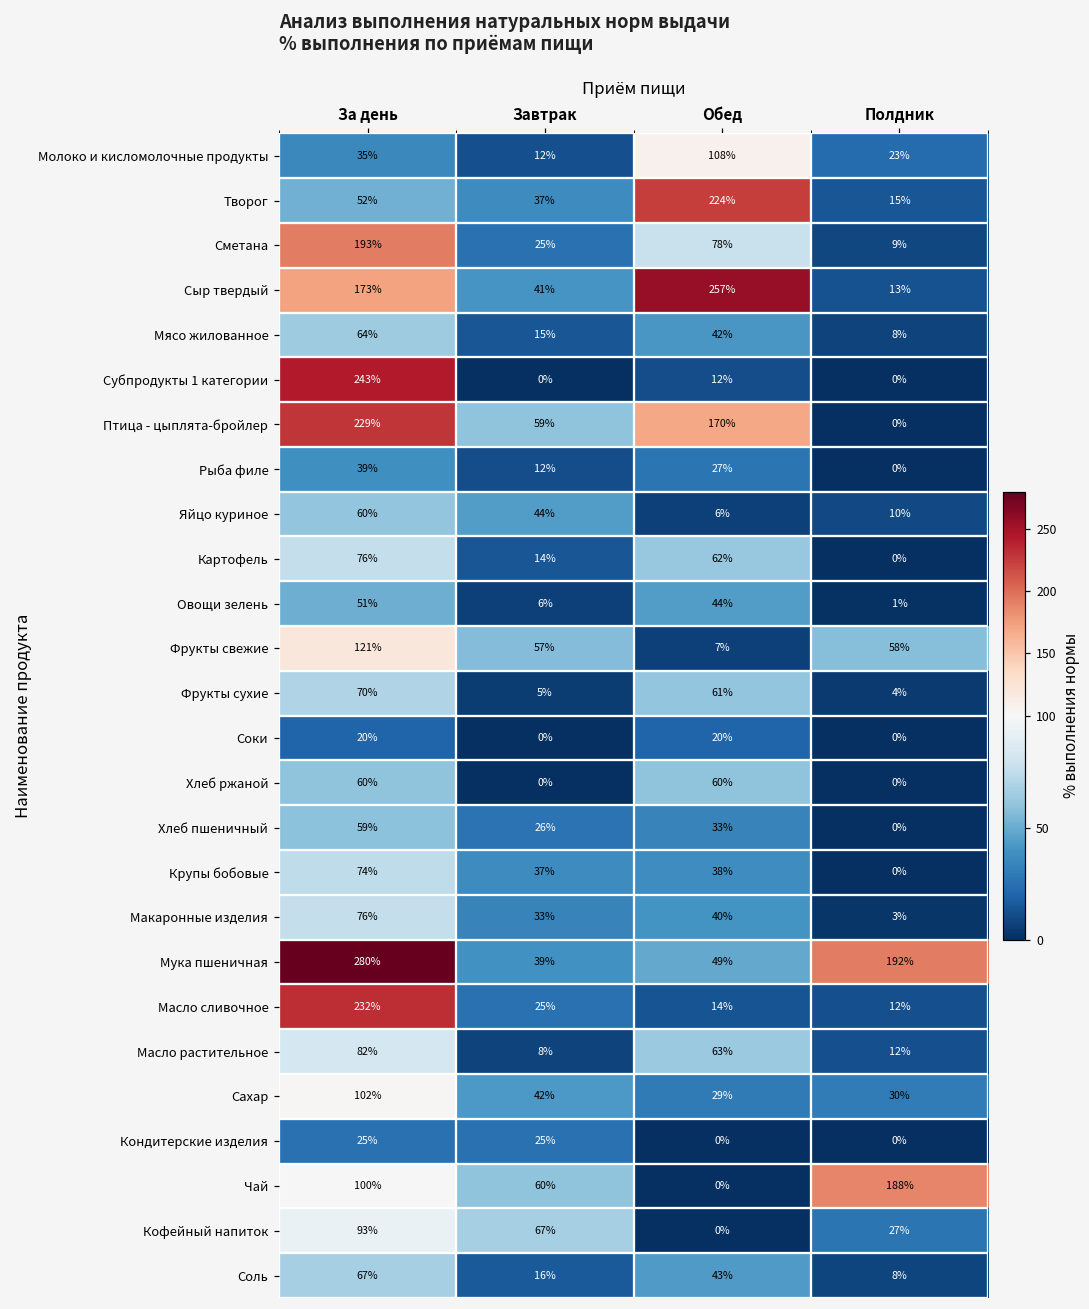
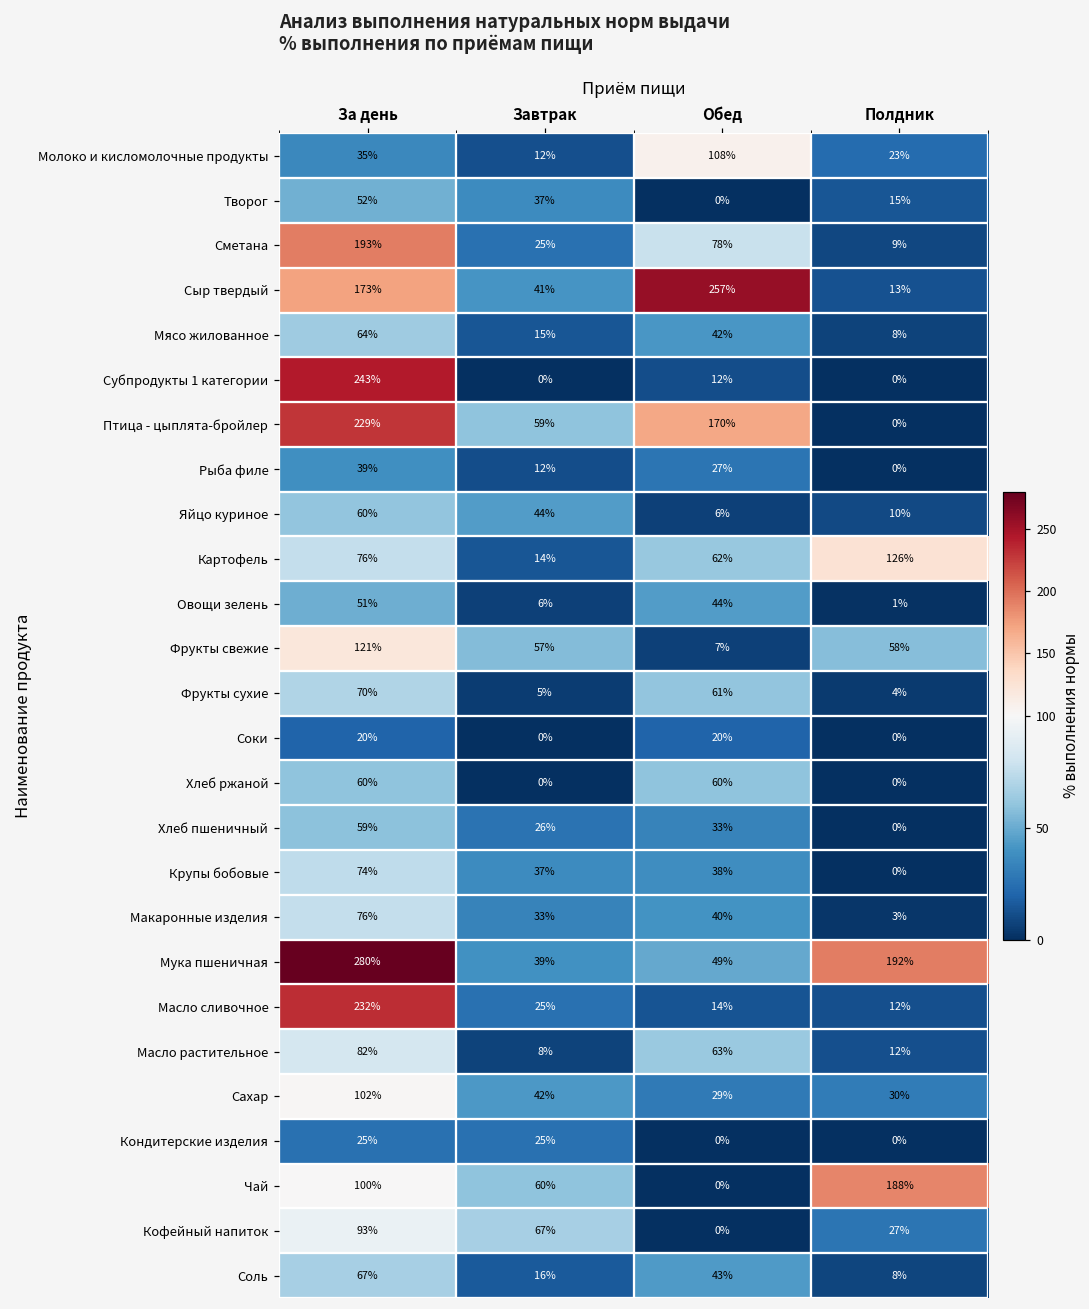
  {
    "Молоко и кисломолочные продукты": {
      "За день": "35%",
      "Завтрак": "12%",
      "Обед": "108%",
      "Полдник": "23%"
    },
    "Творог": {
      "За день": "52%",
      "Завтрак": "37%",
-     "Обед": "224%",
+     "Обед": "0%",
      "Полдник": "15%"
    },
    "Сметана": {
      "За день": "193%",
      "Завтрак": "25%",
      "Обед": "78%",
      "Полдник": "9%"
    },
    "Сыр твердый": {
      "За день": "173%",
      "Завтрак": "41%",
      "Обед": "257%",
      "Полдник": "13%"
    },
    "Мясо жилованное": {
      "За день": "64%",
      "Завтрак": "15%",
      "Обед": "42%",
      "Полдник": "8%"
    },
    "Субпродукты 1 категории": {
      "За день": "243%",
      "Завтрак": "0%",
      "Обед": "12%",
      "Полдник": "0%"
    },
    "Птица - цыплята-бройлер": {
      "За день": "229%",
      "Завтрак": "59%",
      "Обед": "170%",
      "Полдник": "0%"
    },
    "Рыба филе": {
      "За день": "39%",
      "Завтрак": "12%",
      "Обед": "27%",
      "Полдник": "0%"
    },
    "Яйцо куриное": {
      "За день": "60%",
      "Завтрак": "44%",
      "Обед": "6%",
      "Полдник": "10%"
    },
    "Картофель": {
      "За день": "76%",
      "Завтрак": "14%",
      "Обед": "62%",
-     "Полдник": "0%"
+     "Полдник": "126%"
    },
    "Овощи зелень": {
      "За день": "51%",
      "Завтрак": "6%",
      "Обед": "44%",
      "Полдник": "1%"
    },
    "Фрукты свежие": {
      "За день": "121%",
      "Завтрак": "57%",
      "Обед": "7%",
      "Полдник": "58%"
    },
    "Фрукты сухие": {
      "За день": "70%",
      "Завтрак": "5%",
      "Обед": "61%",
      "Полдник": "4%"
    },
    "Соки": {
      "За день": "20%",
      "Завтрак": "0%",
      "Обед": "20%",
      "Полдник": "0%"
    },
    "Хлеб ржаной": {
      "За день": "60%",
      "Завтрак": "0%",
      "Обед": "60%",
      "Полдник": "0%"
    },
    "Хлеб пшеничный": {
      "За день": "59%",
      "Завтрак": "26%",
      "Обед": "33%",
      "Полдник": "0%"
    },
    "Крупы бобовые": {
      "За день": "74%",
      "Завтрак": "37%",
      "Обед": "38%",
      "Полдник": "0%"
    },
    "Макаронные изделия": {
      "За день": "76%",
      "Завтрак": "33%",
      "Обед": "40%",
      "Полдник": "3%"
    },
    "Мука пшеничная": {
      "За день": "280%",
      "Завтрак": "39%",
      "Обед": "49%",
      "Полдник": "192%"
    },
    "Масло сливочное": {
      "За день": "232%",
      "Завтрак": "25%",
      "Обед": "14%",
      "Полдник": "12%"
    },
    "Масло растительное": {
      "За день": "82%",
      "Завтрак": "8%",
      "Обед": "63%",
      "Полдник": "12%"
    },
    "Сахар": {
      "За день": "102%",
      "Завтрак": "42%",
      "Обед": "29%",
      "Полдник": "30%"
    },
    "Кондитерские изделия": {
      "За день": "25%",
      "Завтрак": "25%",
      "Обед": "0%",
      "Полдник": "0%"
    },
    "Чай": {
      "За день": "100%",
      "Завтрак": "60%",
      "Обед": "0%",
      "Полдник": "188%"
    },
    "Кофейный напиток": {
      "За день": "93%",
      "Завтрак": "67%",
      "Обед": "0%",
      "Полдник": "27%"
    },
    "Соль": {
      "За день": "67%",
      "Завтрак": "16%",
      "Обед": "43%",
      "Полдник": "8%"
    }
  }
